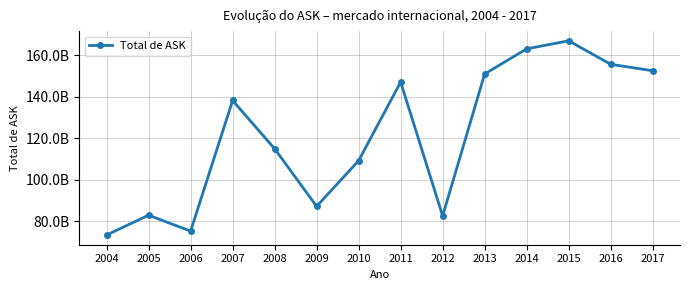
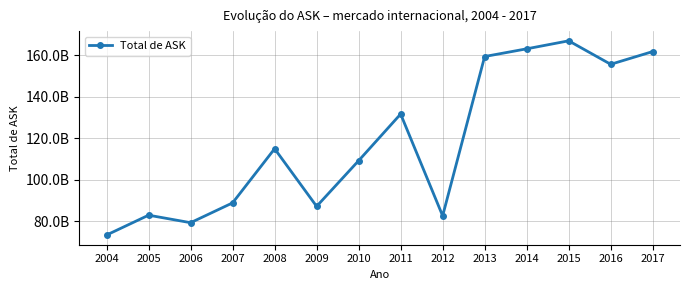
  {
    "2004": 73000000000,
    "2005": 83000000000,
-   "2006": 75000000000,
-   "2007": 138000000000,
+   "2006": 79000000000,
+   "2007": 89000000000,
    "2008": 115000000000,
    "2009": 87000000000,
    "2010": 109000000000,
-   "2011": 147000000000,
+   "2011": 132000000000,
    "2012": 83000000000,
-   "2013": 151000000000,
+   "2013": 159000000000,
    "2014": 163000000000,
    "2015": 167000000000,
    "2016": 156000000000,
-   "2017": 153000000000
+   "2017": 162000000000
  }
